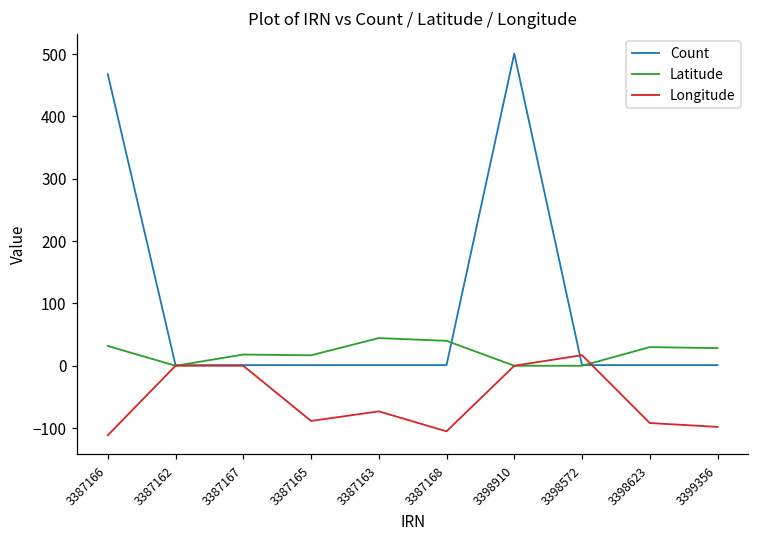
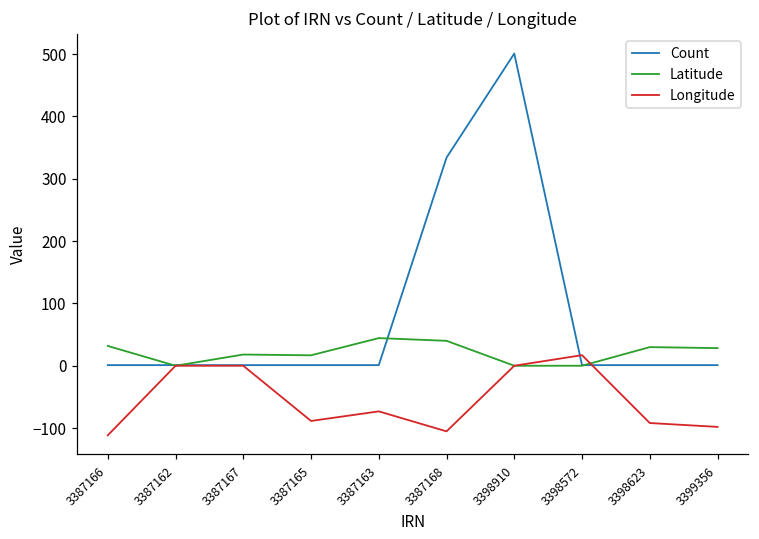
  {
    "Count": {
-     "3387166": 470,
+     "3387166": 0,
      "3387165": 0,
      "3387163": 0,
-     "3387168": 0,
+     "3387168": 330,
      "3398910": 500,
      "3398623": 0,
      "3399356": 0
    },
    "Latitude": {
      "3387166": 30,
      "3387167": 20,
      "3387165": 20,
      "3387163": 40,
      "3387168": 40,
      "3398623": 30,
      "3399356": 30
    },
    "Longitude": {
      "3387166": -110,
      "3387165": -90,
      "3387163": -70,
      "3387168": -110,
      "3398572": 20,
      "3398623": -90,
      "3399356": -100
    }
  }
